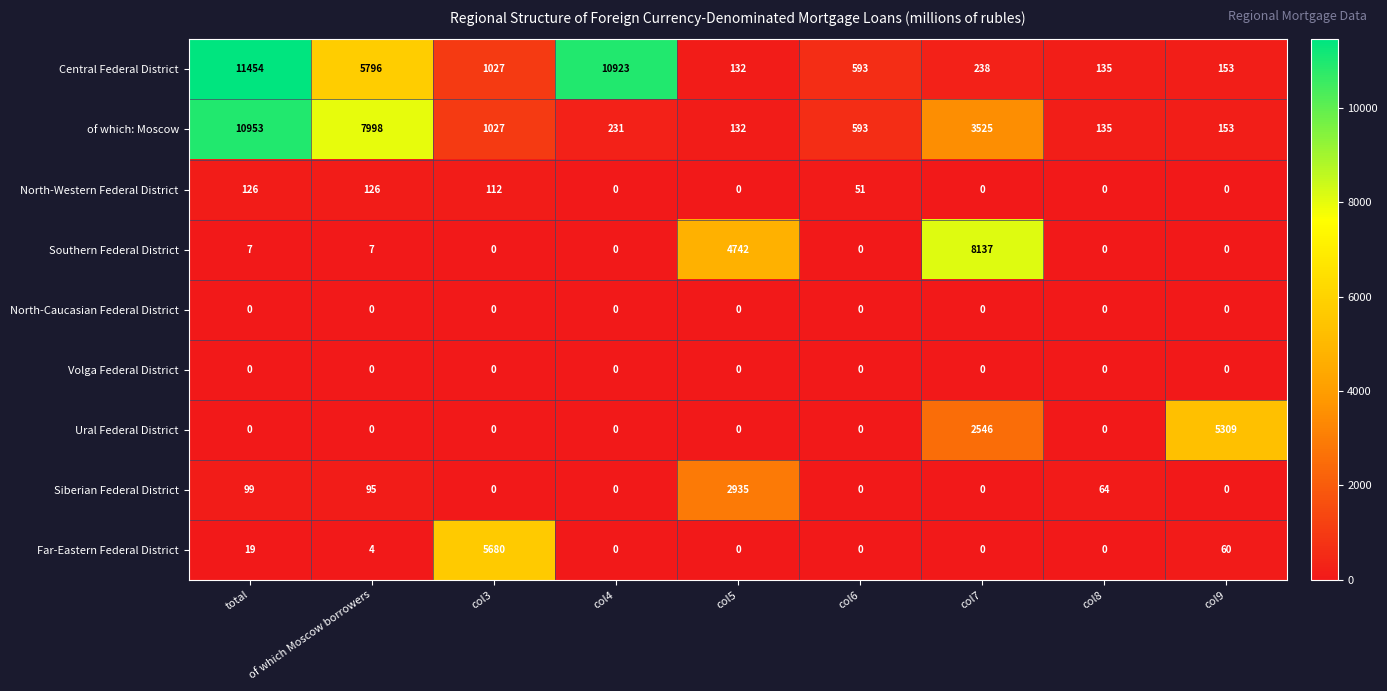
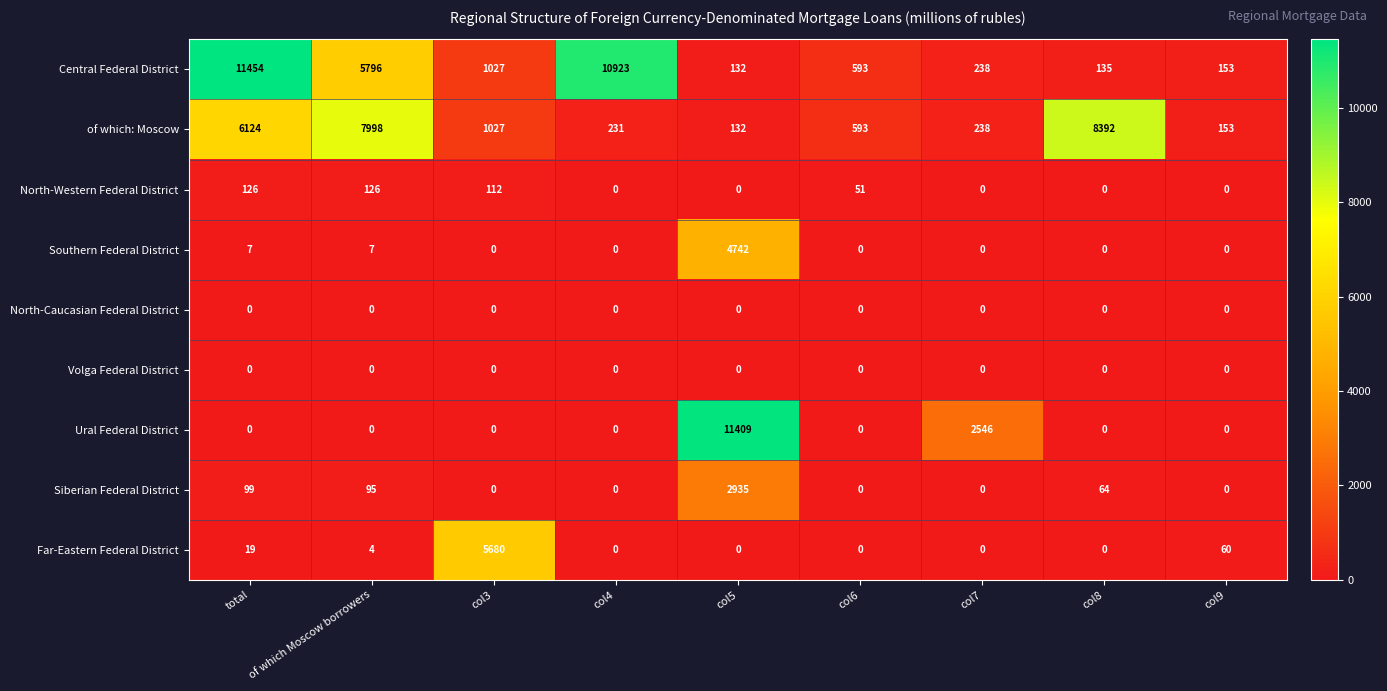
  {
    "Central Federal District": {
      "total": 11454,
      "of which Moscow borrowers": 5796,
      "col3": 1027,
      "col4": 10923,
      "col5": 132,
      "col6": 593,
      "col7": 238,
      "col8": 135,
      "col9": 153
    },
    "of which: Moscow": {
-     "total": 10953,
+     "total": 6124,
      "of which Moscow borrowers": 7998,
      "col3": 1027,
      "col4": 231,
      "col5": 132,
      "col6": 593,
-     "col7": 3525,
-     "col8": 135,
+     "col7": 238,
+     "col8": 8392,
      "col9": 153
    },
    "North-Western Federal District": {
      "total": 126,
      "of which Moscow borrowers": 126,
      "col3": 112,
      "col4": 0,
      "col5": 0,
      "col6": 51,
      "col7": 0,
      "col8": 0,
      "col9": 0
    },
    "Southern Federal District": {
      "total": 7,
      "of which Moscow borrowers": 7,
      "col3": 0,
      "col4": 0,
      "col5": 4742,
      "col6": 0,
-     "col7": 8137,
+     "col7": 0,
      "col8": 0,
      "col9": 0
    },
    "North-Caucasian Federal District": {
      "total": 0,
      "of which Moscow borrowers": 0,
      "col3": 0,
      "col4": 0,
      "col5": 0,
      "col6": 0,
      "col7": 0,
      "col8": 0,
      "col9": 0
    },
    "Volga Federal District": {
      "total": 0,
      "of which Moscow borrowers": 0,
      "col3": 0,
      "col4": 0,
      "col5": 0,
      "col6": 0,
      "col7": 0,
      "col8": 0,
      "col9": 0
    },
    "Ural Federal District": {
      "total": 0,
      "of which Moscow borrowers": 0,
      "col3": 0,
      "col4": 0,
-     "col5": 0,
+     "col5": 11409,
      "col6": 0,
      "col7": 2546,
      "col8": 0,
-     "col9": 5309
+     "col9": 0
    },
    "Siberian Federal District": {
      "total": 99,
      "of which Moscow borrowers": 95,
      "col3": 0,
      "col4": 0,
      "col5": 2935,
      "col6": 0,
      "col7": 0,
      "col8": 64,
      "col9": 0
    },
    "Far-Eastern Federal District": {
      "total": 19,
      "of which Moscow borrowers": 4,
      "col3": 5680,
      "col4": 0,
      "col5": 0,
      "col6": 0,
      "col7": 0,
      "col8": 0,
      "col9": 60
    }
  }
